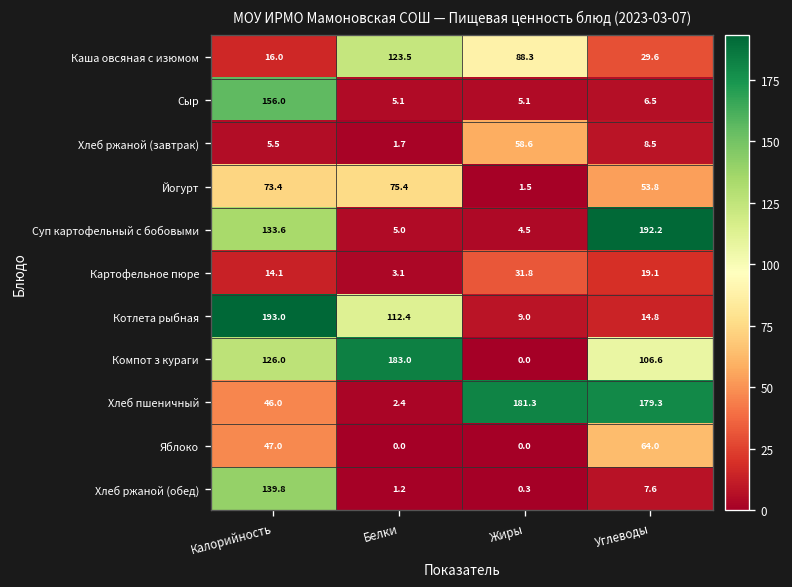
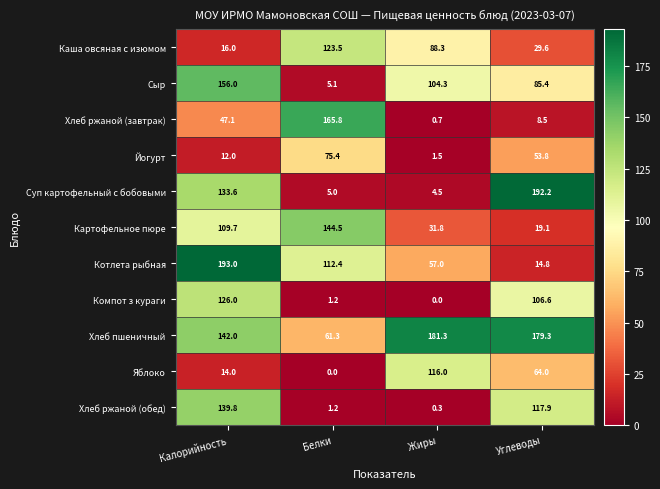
  {
    "Каша овсяная с изюмом": {
      "Калорийность": 16.0,
      "Белки": 123.5,
      "Жиры": 88.3,
      "Углеводы": 29.6
    },
    "Сыр": {
      "Калорийность": 156.0,
      "Белки": 5.1,
-     "Жиры": 5.1,
-     "Углеводы": 6.5
+     "Жиры": 104.3,
+     "Углеводы": 85.4
    },
    "Хлеб ржаной (завтрак)": {
-     "Калорийность": 5.5,
-     "Белки": 1.7,
-     "Жиры": 58.6,
+     "Калорийность": 47.1,
+     "Белки": 165.8,
+     "Жиры": 0.7,
      "Углеводы": 8.5
    },
    "Йогурт": {
-     "Калорийность": 73.4,
+     "Калорийность": 12.0,
      "Белки": 75.4,
      "Жиры": 1.5,
      "Углеводы": 53.8
    },
    "Суп картофельный с бобовыми": {
      "Калорийность": 133.6,
      "Белки": 5.0,
      "Жиры": 4.5,
      "Углеводы": 192.2
    },
    "Картофельное пюре": {
-     "Калорийность": 14.1,
-     "Белки": 3.1,
+     "Калорийность": 109.7,
+     "Белки": 144.5,
      "Жиры": 31.8,
      "Углеводы": 19.1
    },
    "Котлета рыбная": {
      "Калорийность": 193.0,
      "Белки": 112.4,
-     "Жиры": 9.0,
+     "Жиры": 57.0,
      "Углеводы": 14.8
    },
    "Компот з кураги": {
      "Калорийность": 126.0,
-     "Белки": 183.0,
+     "Белки": 1.2,
      "Жиры": 0.0,
      "Углеводы": 106.6
    },
    "Хлеб пшеничный": {
-     "Калорийность": 46.0,
-     "Белки": 2.4,
+     "Калорийность": 142.0,
+     "Белки": 61.3,
      "Жиры": 181.3,
      "Углеводы": 179.3
    },
    "Яблоко": {
-     "Калорийность": 47.0,
+     "Калорийность": 14.0,
      "Белки": 0.0,
-     "Жиры": 0.0,
+     "Жиры": 116.0,
      "Углеводы": 64.0
    },
    "Хлеб ржаной (обед)": {
      "Калорийность": 139.8,
      "Белки": 1.2,
      "Жиры": 0.3,
-     "Углеводы": 7.6
+     "Углеводы": 117.9
    }
  }
